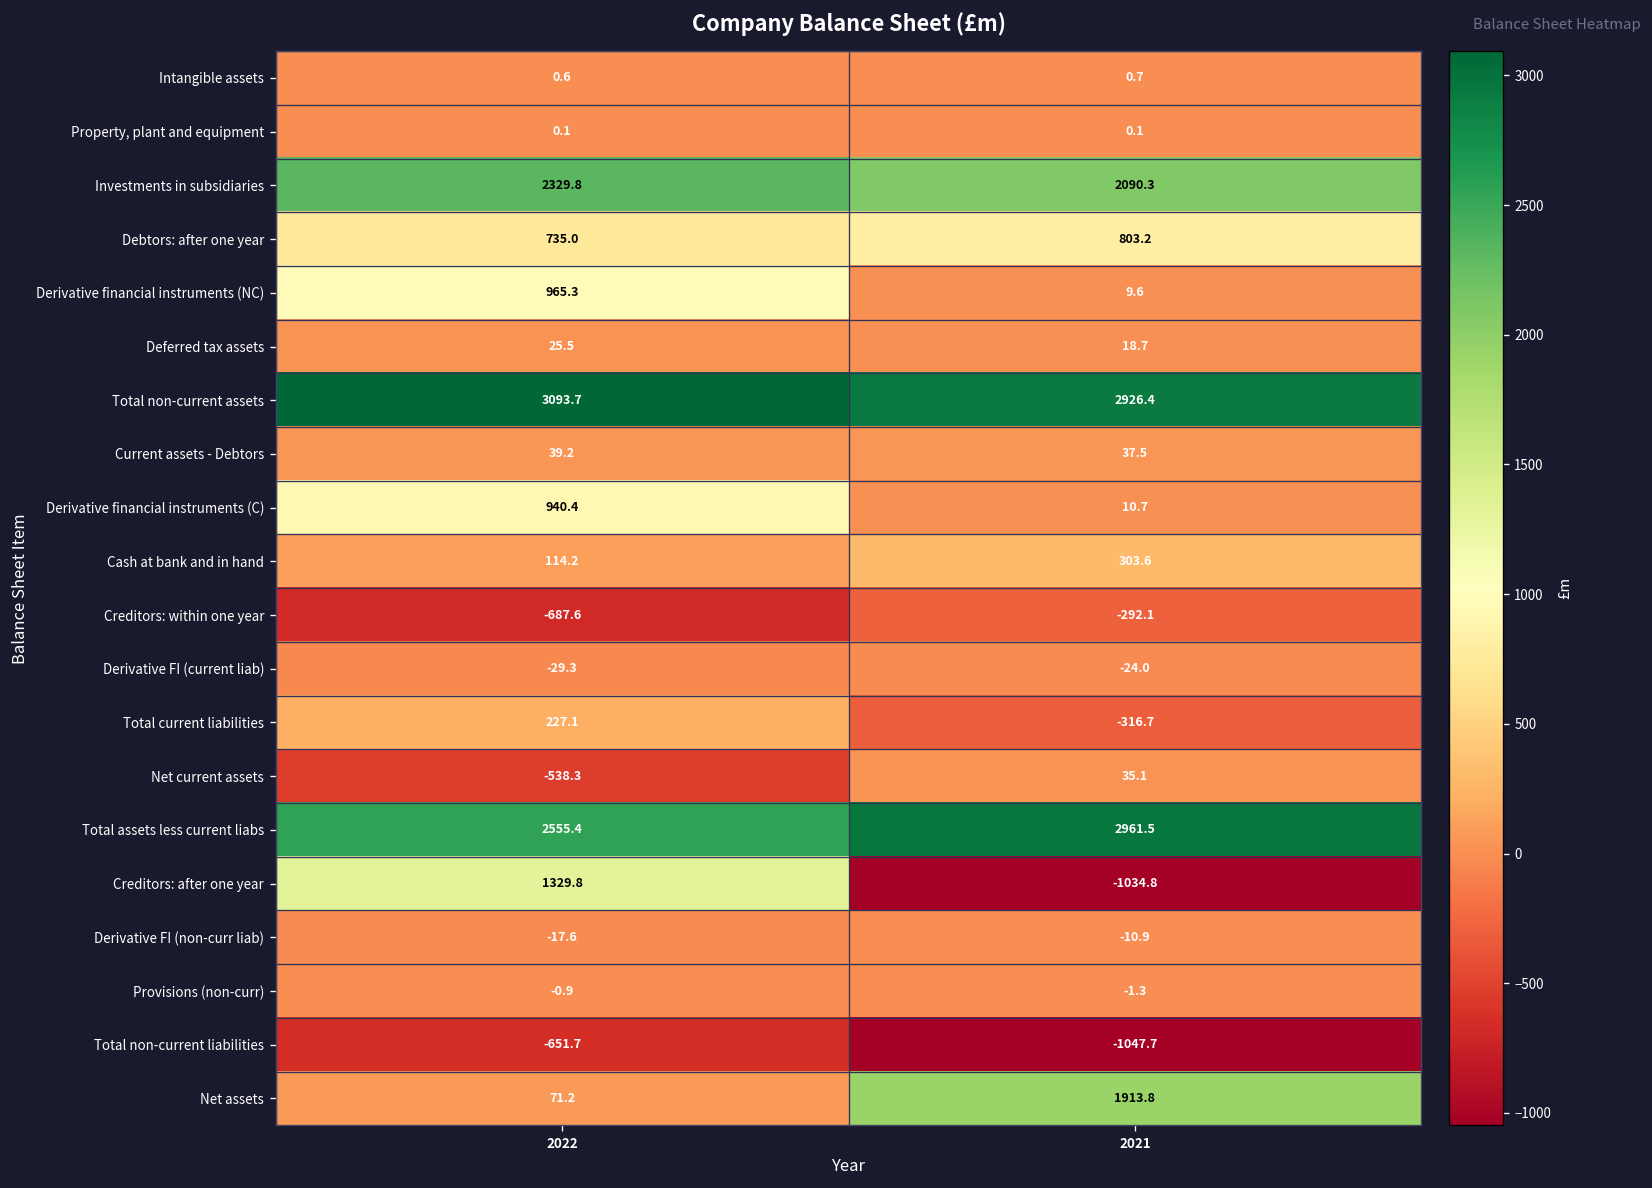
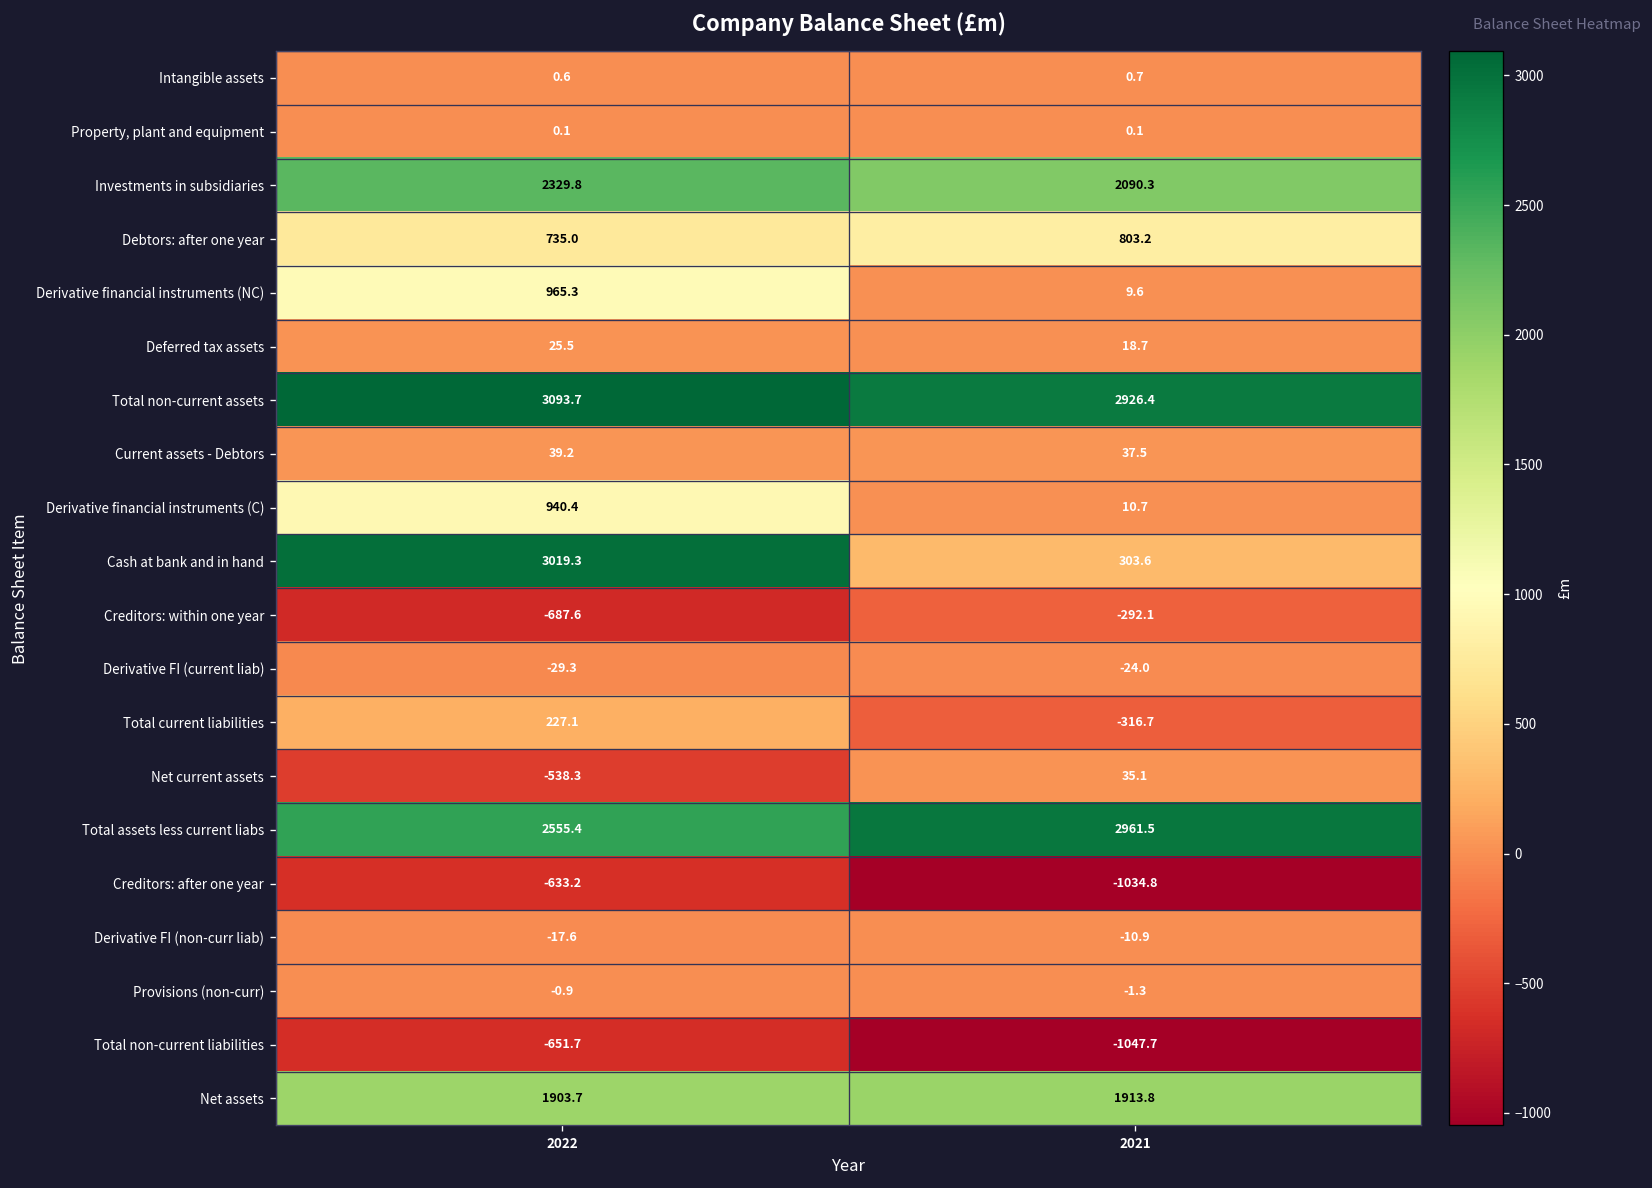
  {
    "Intangible assets": {
      "2022": 0.6,
      "2021": 0.7
    },
    "Property, plant and equipment": {
      "2022": 0.1,
      "2021": 0.1
    },
    "Investments in subsidiaries": {
      "2022": 2329.8,
      "2021": 2090.3
    },
    "Debtors: after one year": {
      "2022": 735.0,
      "2021": 803.2
    },
    "Derivative financial instruments (NC)": {
      "2022": 965.3,
      "2021": 9.6
    },
    "Deferred tax assets": {
      "2022": 25.5,
      "2021": 18.7
    },
    "Total non-current assets": {
      "2022": 3093.7,
      "2021": 2926.4
    },
    "Current assets - Debtors": {
      "2022": 39.2,
      "2021": 37.5
    },
    "Derivative financial instruments (C)": {
      "2022": 940.4,
      "2021": 10.7
    },
    "Cash at bank and in hand": {
-     "2022": 114.2,
+     "2022": 3019.3,
      "2021": 303.6
    },
    "Creditors: within one year": {
      "2022": -687.6,
      "2021": -292.1
    },
    "Derivative FI (current liab)": {
      "2022": -29.3,
      "2021": -24.0
    },
    "Total current liabilities": {
      "2022": 227.1,
      "2021": -316.7
    },
    "Net current assets": {
      "2022": -538.3,
      "2021": 35.1
    },
    "Total assets less current liabs": {
      "2022": 2555.4,
      "2021": 2961.5
    },
    "Creditors: after one year": {
-     "2022": 1329.8,
+     "2022": -633.2,
      "2021": -1034.8
    },
    "Derivative FI (non-curr liab)": {
      "2022": -17.6,
      "2021": -10.9
    },
    "Provisions (non-curr)": {
      "2022": -0.9,
      "2021": -1.3
    },
    "Total non-current liabilities": {
      "2022": -651.7,
      "2021": -1047.7
    },
    "Net assets": {
-     "2022": 71.2,
+     "2022": 1903.7,
      "2021": 1913.8
    }
  }
